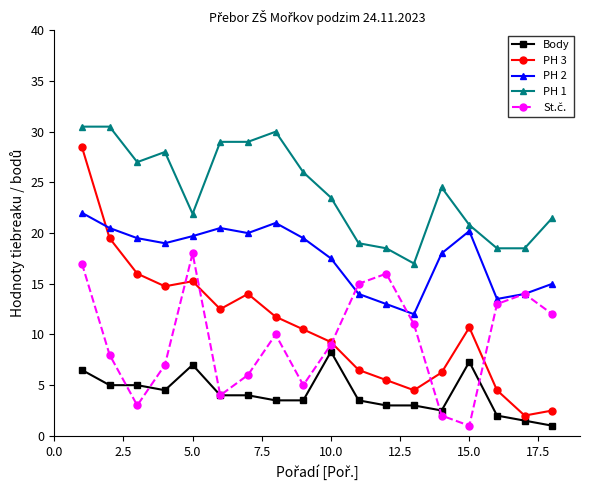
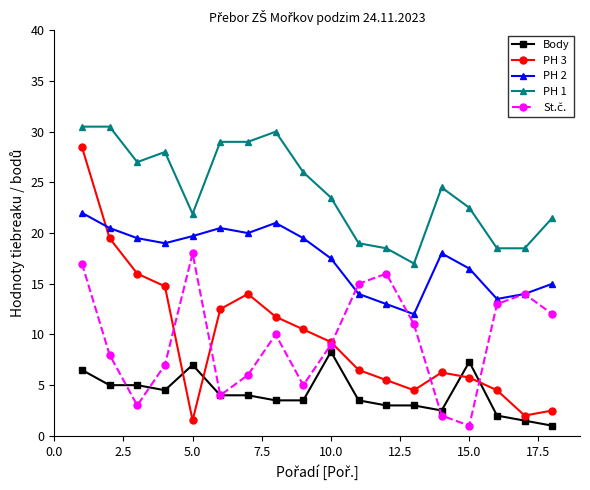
  {
    "Body": {
      "5.0": 7.0,
      "10.0": 8.3,
      "15.0": 7.3
    },
    "PH 3": {
-     "5.0": 15.3,
-     "15.0": 10.7
+     "5.0": 1.5,
+     "15.0": 5.8
    },
    "PH 2": {
      "5.0": 19.7,
      "10.0": 17.5,
-     "15.0": 20.2
+     "15.0": 16.5
    },
    "PH 1": {
      "5.0": 21.9,
      "10.0": 23.5,
-     "15.0": 20.8
+     "15.0": 22.5
    },
    "St.č.": {
      "5.0": 18.0,
      "15.0": 1.0
    }
  }
